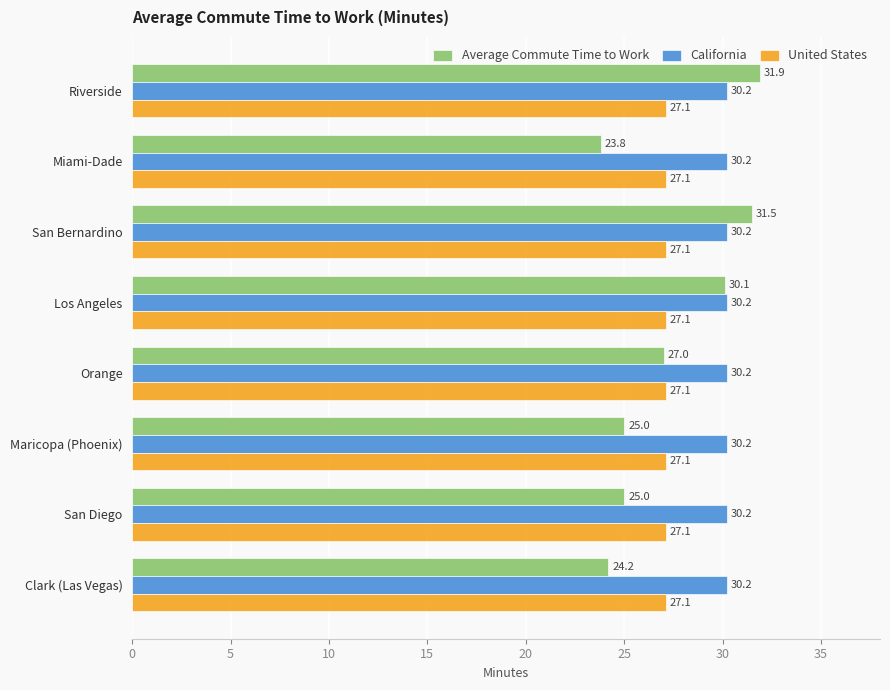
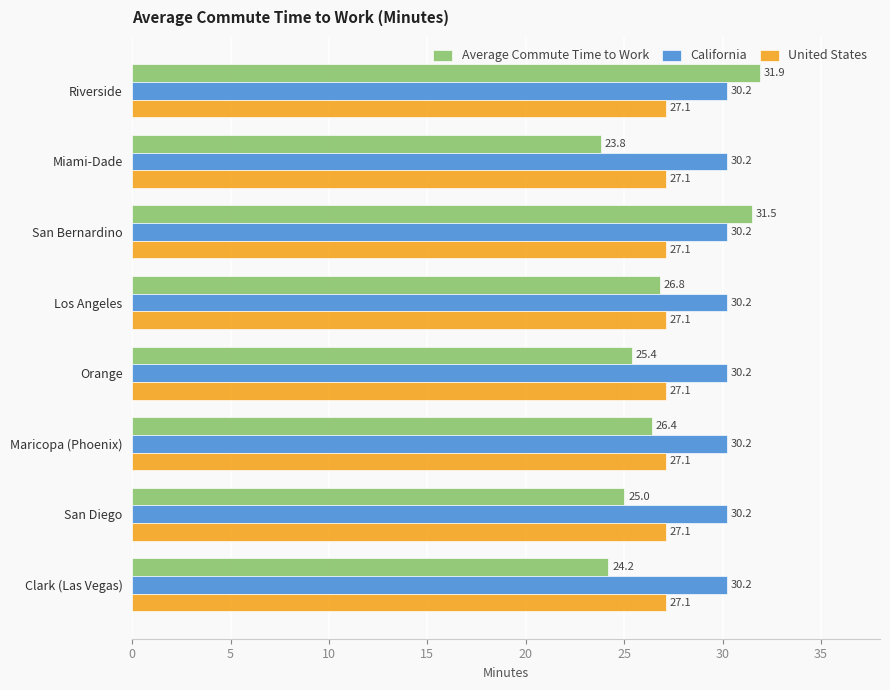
  {
    "Average Commute Time to Work": {
      "Riverside": 31.9,
      "Miami-Dade": 23.8,
      "San Bernardino": 31.5,
-     "Los Angeles": 30.1,
-     "Orange": 27.0,
-     "Maricopa (Phoenix)": 25.0,
+     "Los Angeles": 26.8,
+     "Orange": 25.4,
+     "Maricopa (Phoenix)": 26.4,
      "San Diego": 25.0,
      "Clark (Las Vegas)": 24.2
    },
    "California": {
      "Riverside": 30.2,
      "Miami-Dade": 30.2,
      "San Bernardino": 30.2,
      "Los Angeles": 30.2,
      "Orange": 30.2,
      "Maricopa (Phoenix)": 30.2,
      "San Diego": 30.2,
      "Clark (Las Vegas)": 30.2
    },
    "United States": {
      "Riverside": 27.1,
      "Miami-Dade": 27.1,
      "San Bernardino": 27.1,
      "Los Angeles": 27.1,
      "Orange": 27.1,
      "Maricopa (Phoenix)": 27.1,
      "San Diego": 27.1,
      "Clark (Las Vegas)": 27.1
    }
  }
